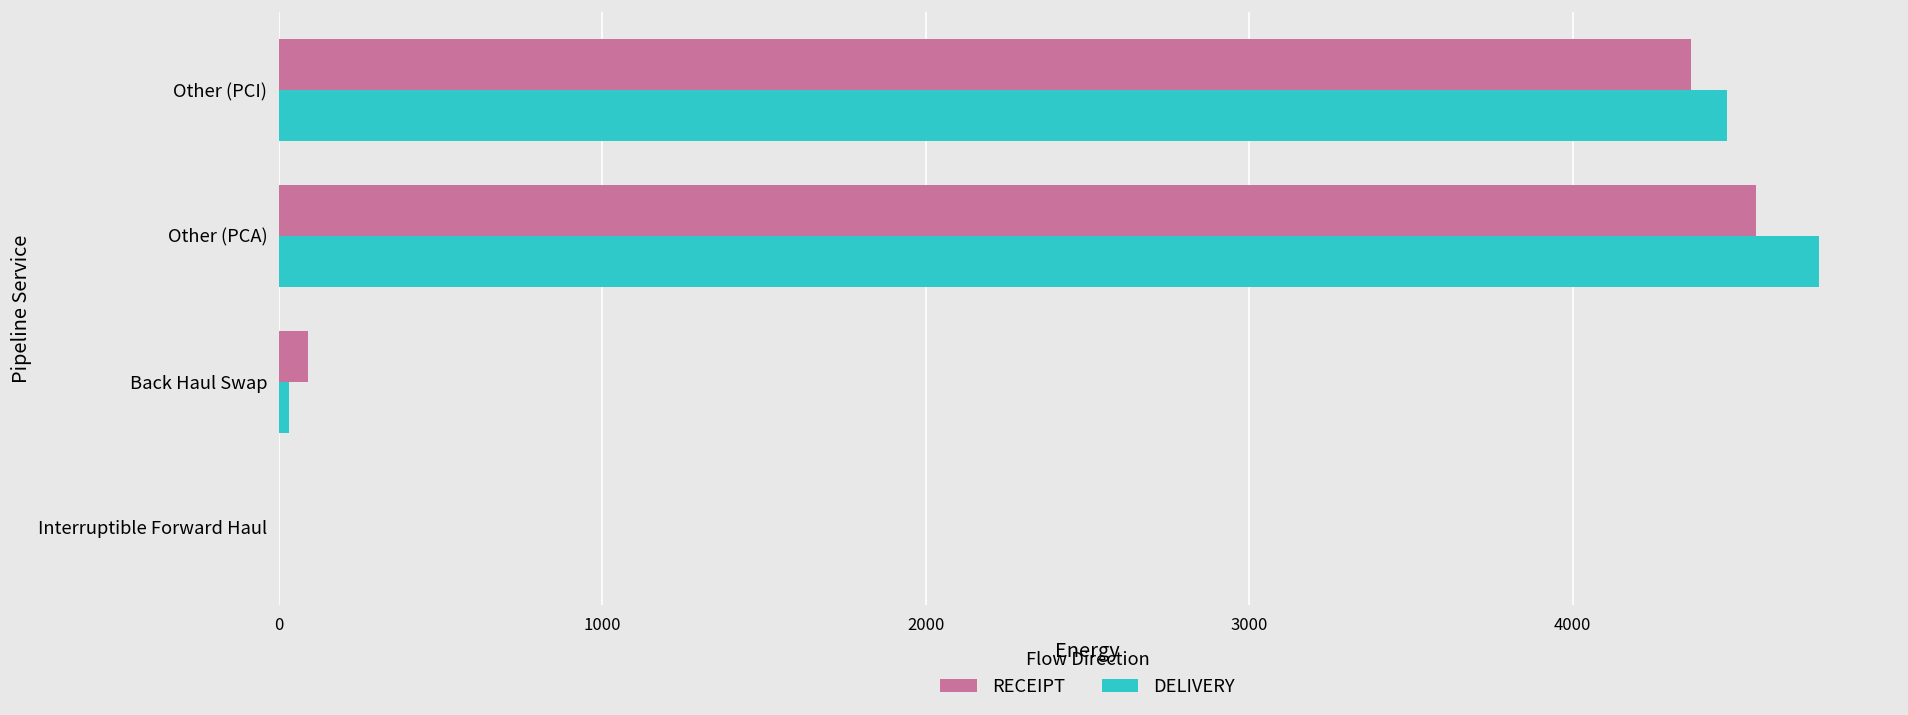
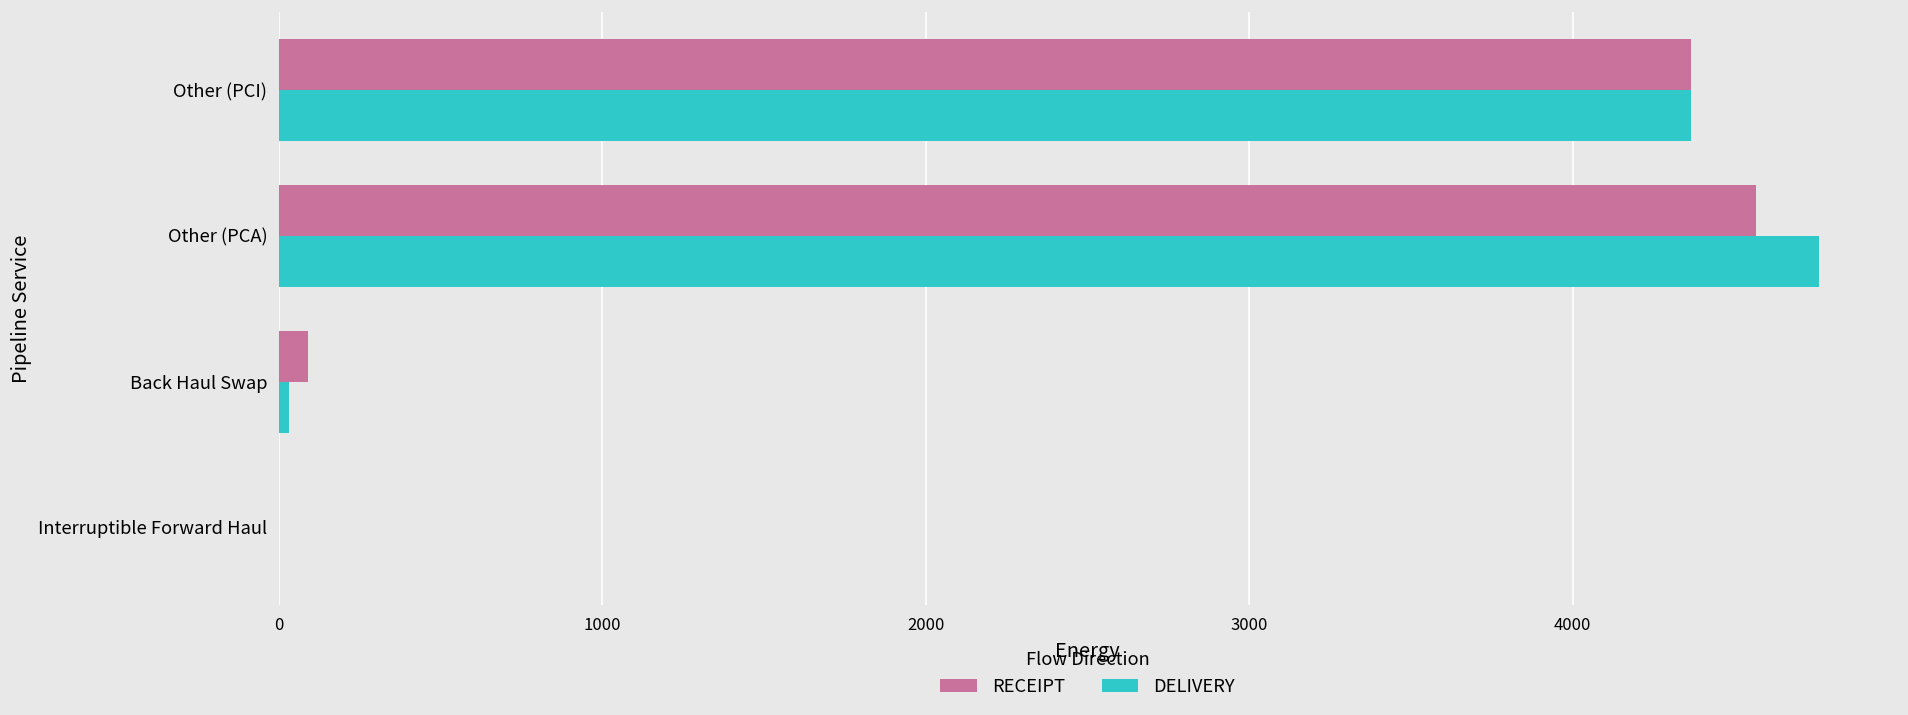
  {
    "RECEIPT": {
      "Other (PCI)": 4370,
      "Other (PCA)": 4570,
      "Back Haul Swap": 90,
      "Interruptible Forward Haul": 0
    },
    "DELIVERY": {
-     "Other (PCI)": 4480,
+     "Other (PCI)": 4370,
      "Other (PCA)": 4760,
      "Back Haul Swap": 30,
      "Interruptible Forward Haul": 0
    }
  }
